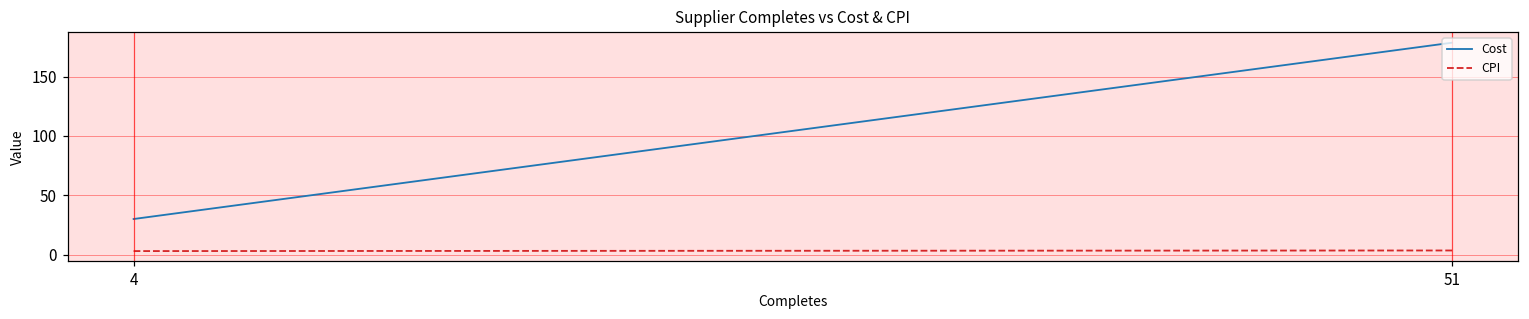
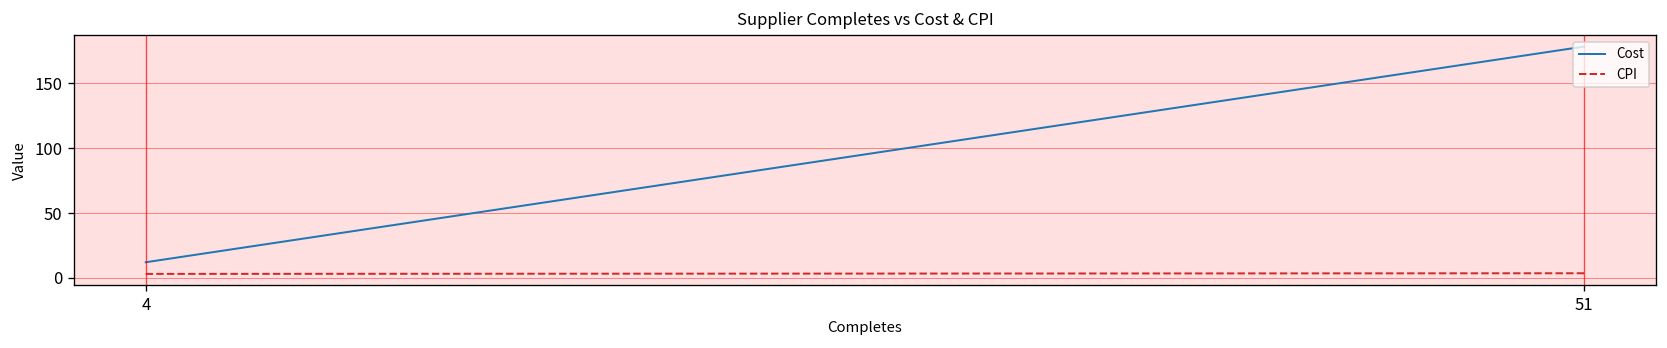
  {
    "Cost": {
-     "4": 30
+     "4": 12
    },
    "CPI": {
      "4": 3,
      "51": 4
    }
  }
